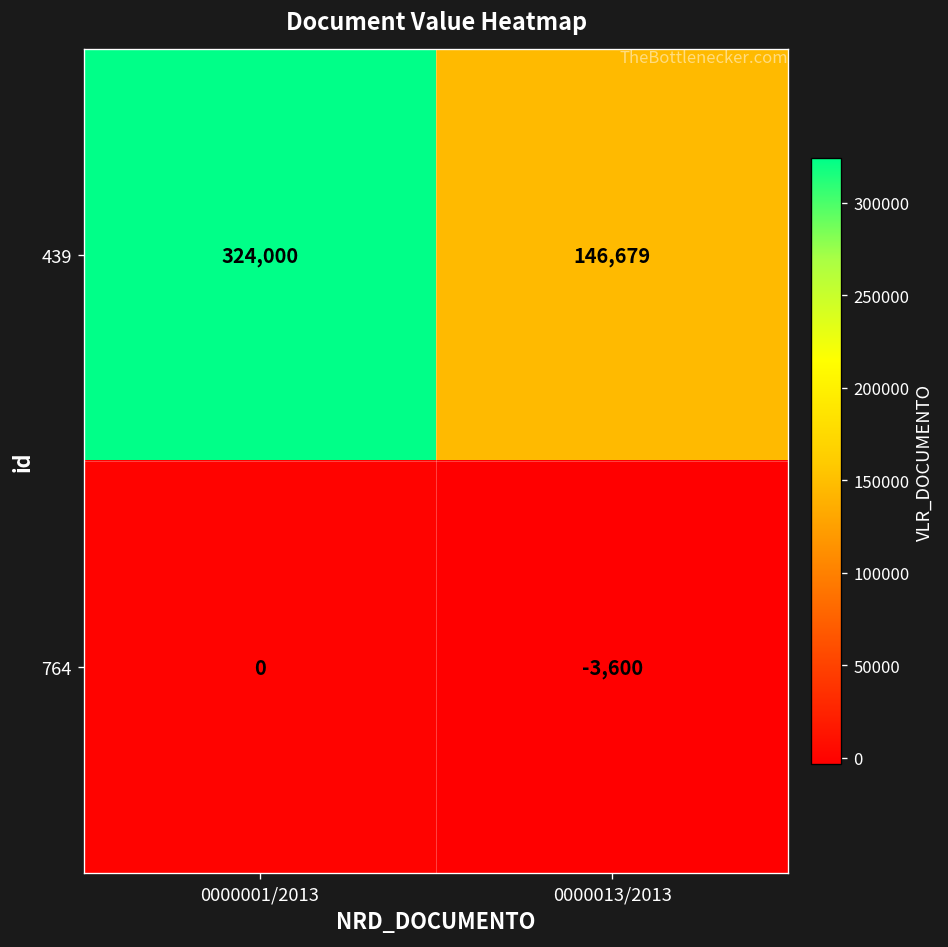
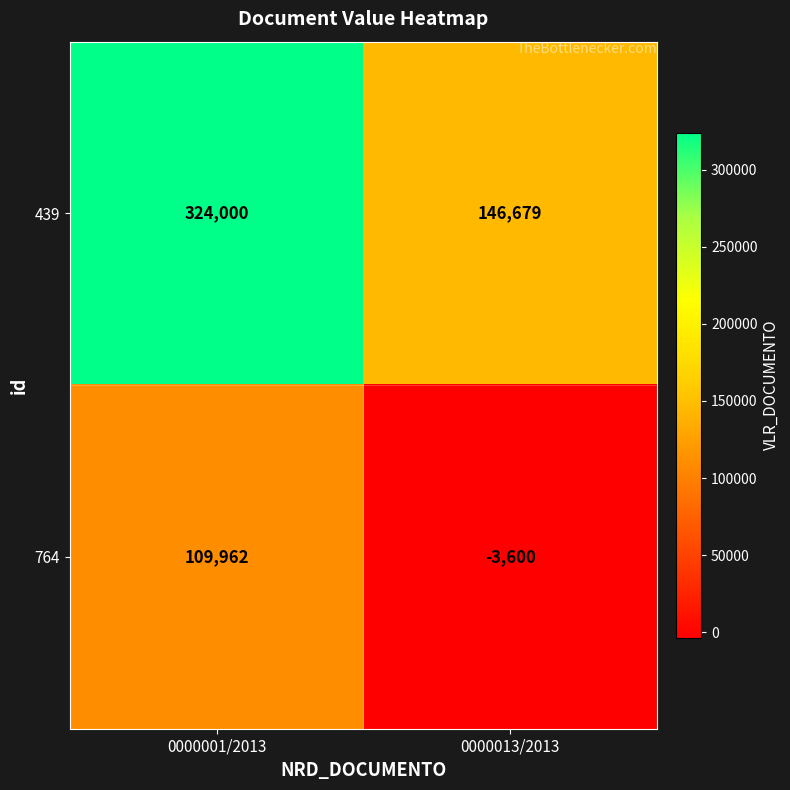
  {
    "439": {
      "0000001/2013": "324,000"
    },
    "764": {
-     "0000001/2013": "0",
+     "0000001/2013": "109,962",
      "0000013/2013": "-3,600"
    }
  }
